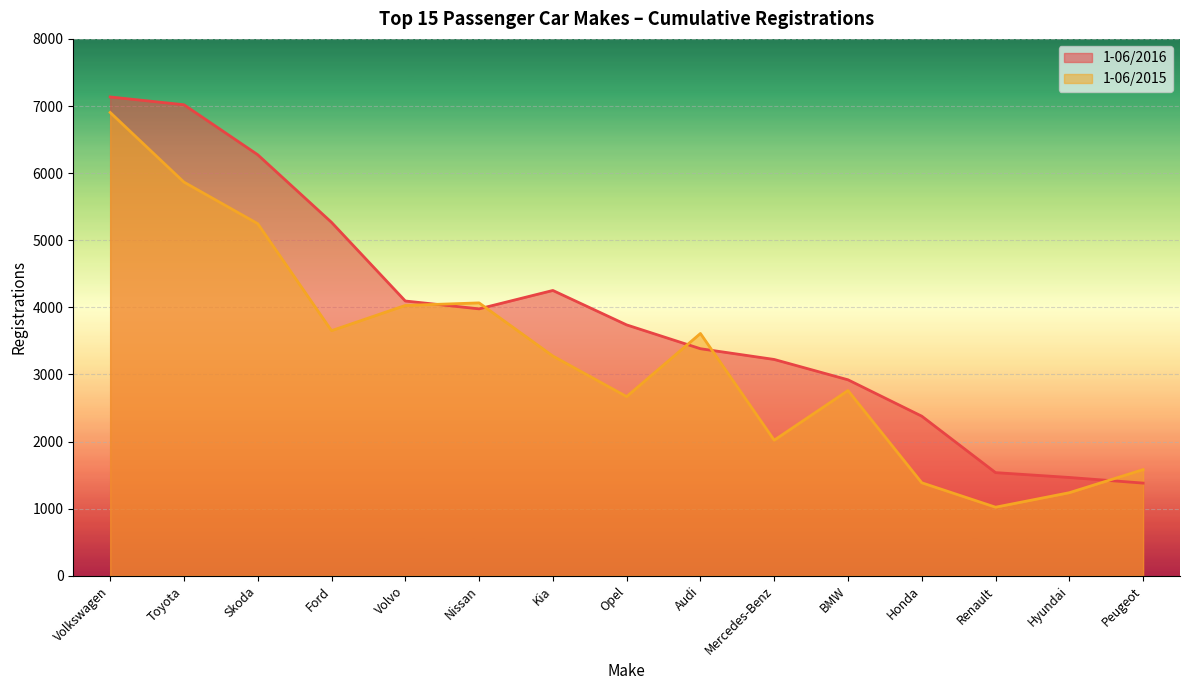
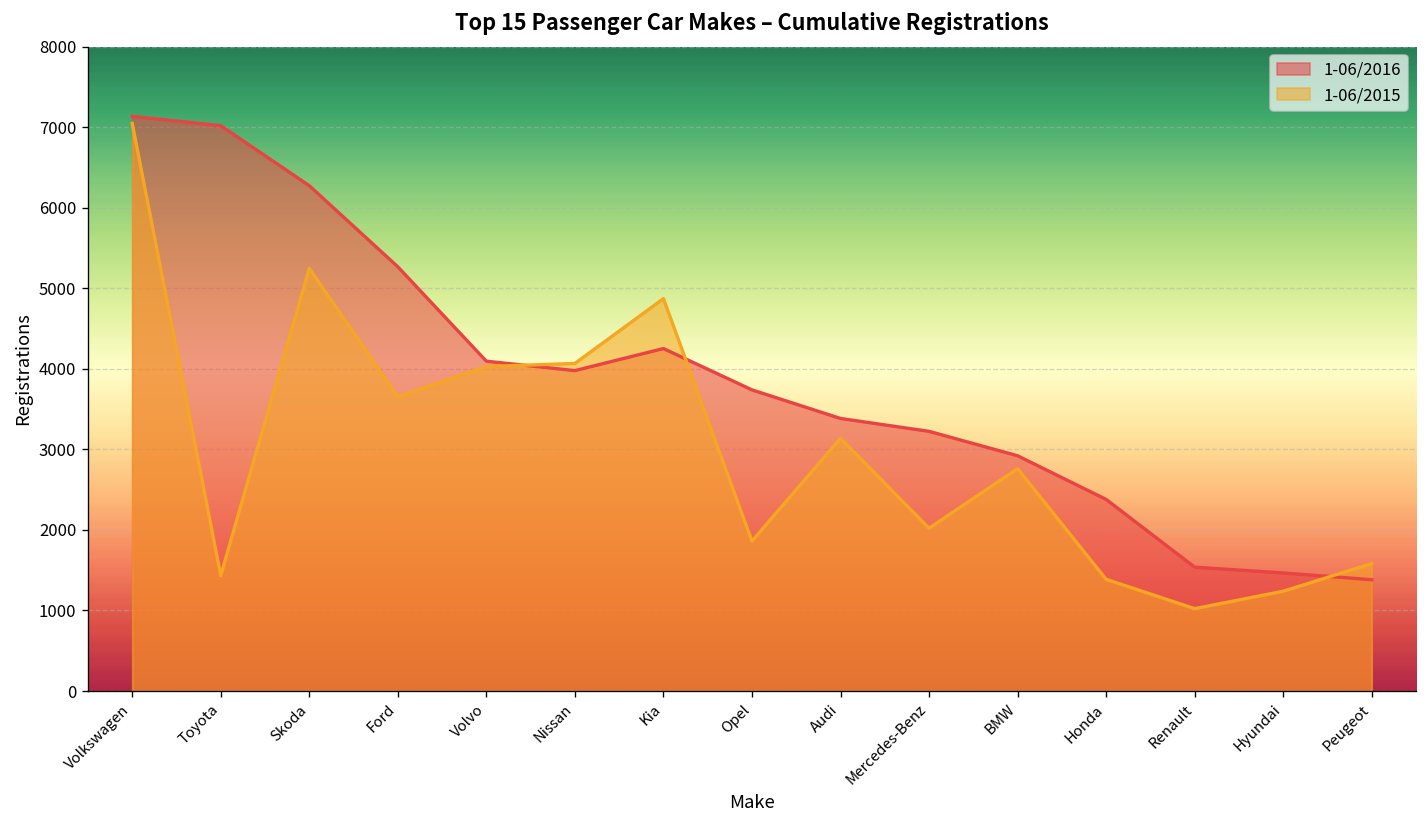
  {
    "1-06/2016": {
      "Volkswagen": 7100,
      "Toyota": 7000,
      "Skoda": 6300,
      "Ford": 5300,
      "Volvo": 4100,
      "Nissan": 4000,
      "Kia": 4300,
      "Opel": 3700,
      "Audi": 3400,
      "Mercedes-Benz": 3200,
      "BMW": 2900,
      "Honda": 2400,
      "Renault": 1500,
      "Hyundai": 1500,
      "Peugeot": 1400
    },
    "1-06/2015": {
-     "Volkswagen": 6900,
-     "Toyota": 5900,
+     "Volkswagen": 7000,
+     "Toyota": 1400,
      "Skoda": 5200,
      "Ford": 3700,
      "Volvo": 4000,
      "Nissan": 4100,
-     "Kia": 3300,
-     "Opel": 2700,
-     "Audi": 3600,
+     "Kia": 4900,
+     "Opel": 1900,
+     "Audi": 3100,
      "Mercedes-Benz": 2000,
      "BMW": 2800,
      "Honda": 1400,
      "Renault": 1000,
      "Hyundai": 1200,
      "Peugeot": 1600
    }
  }
